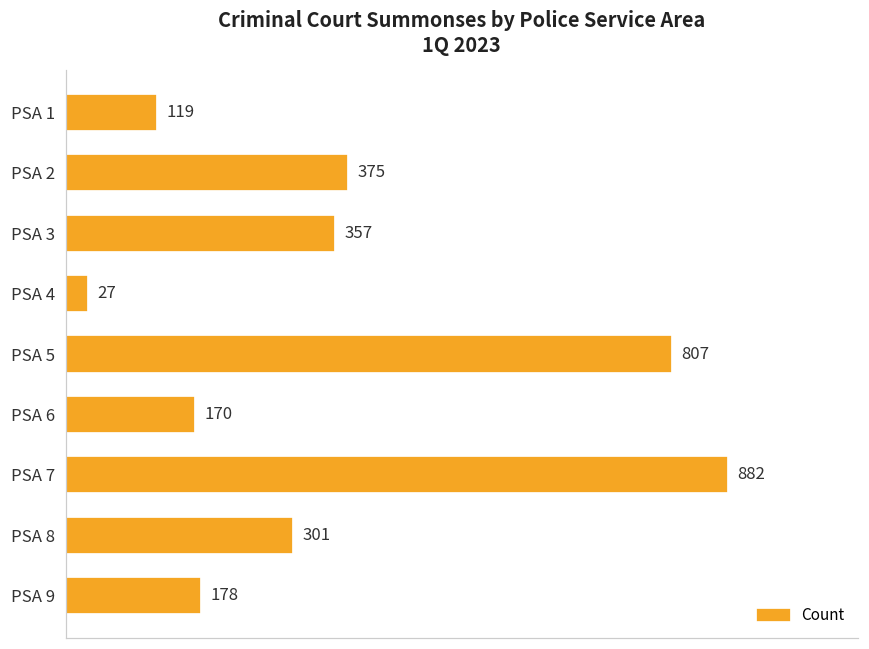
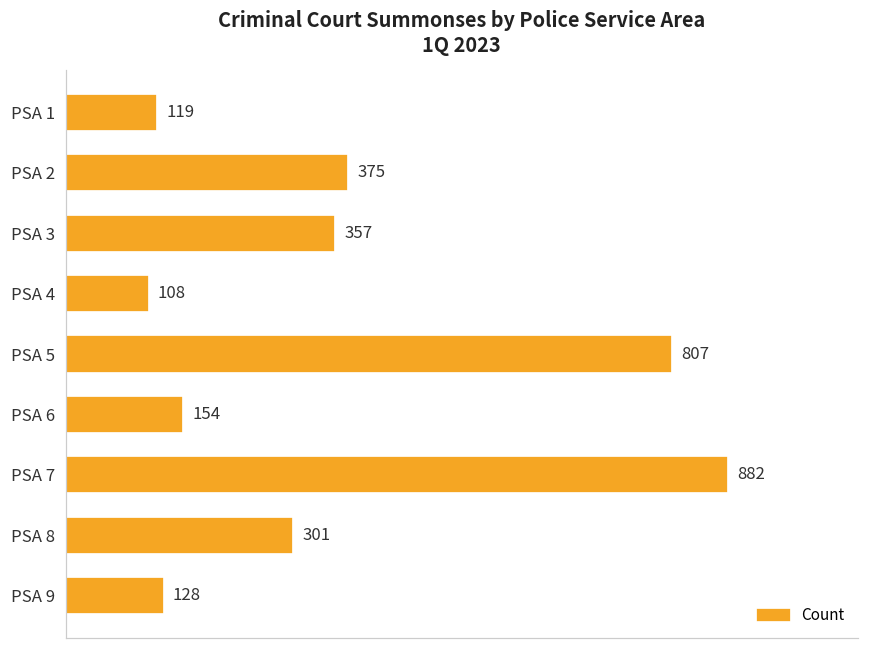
  {
    "PSA 1": 119,
    "PSA 2": 375,
    "PSA 3": 357,
-   "PSA 4": 27,
+   "PSA 4": 108,
    "PSA 5": 807,
-   "PSA 6": 170,
+   "PSA 6": 154,
    "PSA 7": 882,
    "PSA 8": 301,
-   "PSA 9": 178
+   "PSA 9": 128
  }
